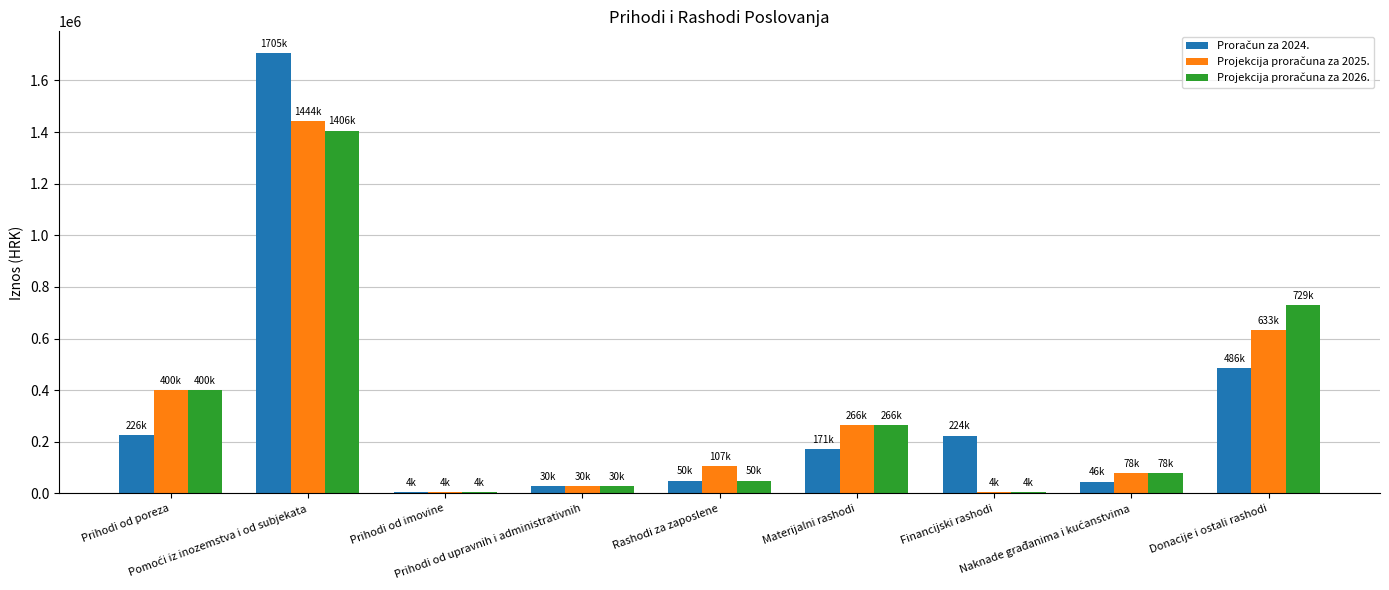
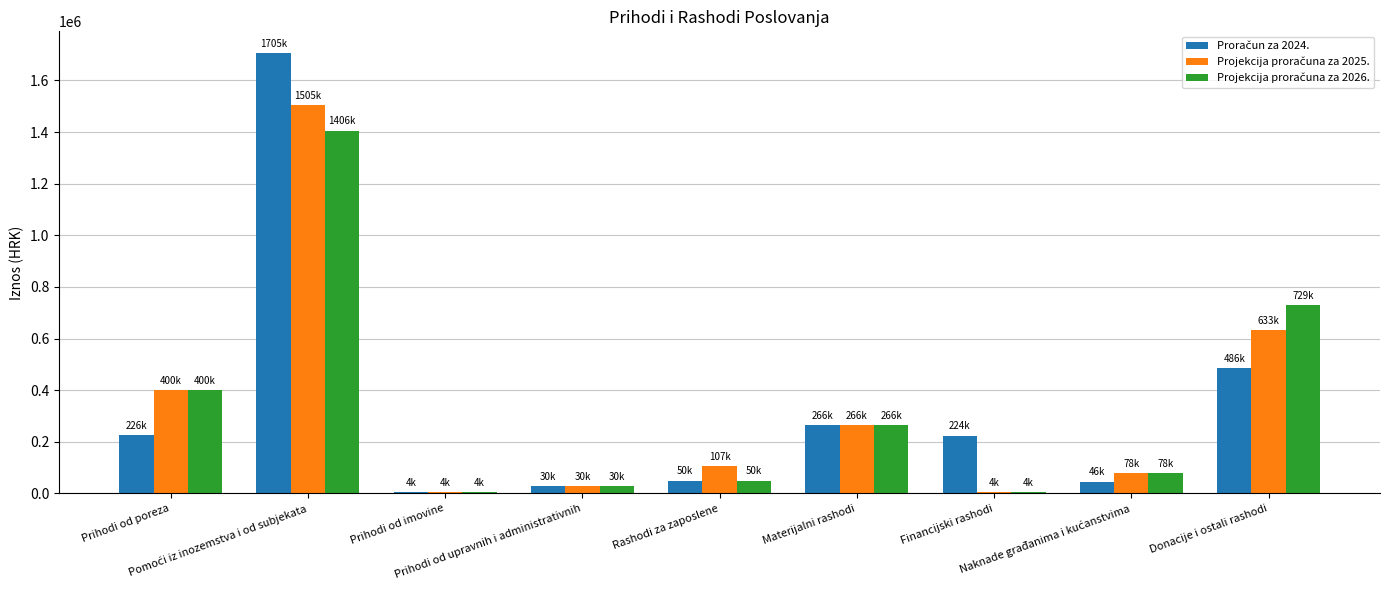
  {
    "Proračun za 2024.": {
      "Prihodi od poreza": "226k",
      "Pomoći iz inozemstva i od subjekata": "1705k",
      "Prihodi od imovine": "4k",
      "Prihodi od upravnih i administrativnih": "30k",
      "Rashodi za zaposlene": "50k",
-     "Materijalni rashodi": "171k",
+     "Materijalni rashodi": "266k",
      "Financijski rashodi": "224k",
      "Naknade građanima i kućanstvima": "46k",
      "Donacije i ostali rashodi": "486k"
    },
    "Projekcija proračuna za 2025.": {
      "Prihodi od poreza": "400k",
-     "Pomoći iz inozemstva i od subjekata": "1444k",
+     "Pomoći iz inozemstva i od subjekata": "1505k",
      "Prihodi od imovine": "4k",
      "Prihodi od upravnih i administrativnih": "30k",
      "Rashodi za zaposlene": "107k",
      "Materijalni rashodi": "266k",
      "Financijski rashodi": "4k",
      "Naknade građanima i kućanstvima": "78k",
      "Donacije i ostali rashodi": "633k"
    },
    "Projekcija proračuna za 2026.": {
      "Prihodi od poreza": "400k",
      "Pomoći iz inozemstva i od subjekata": "1406k",
      "Prihodi od imovine": "4k",
      "Prihodi od upravnih i administrativnih": "30k",
      "Rashodi za zaposlene": "50k",
      "Materijalni rashodi": "266k",
      "Financijski rashodi": "4k",
      "Naknade građanima i kućanstvima": "78k",
      "Donacije i ostali rashodi": "729k"
    }
  }
